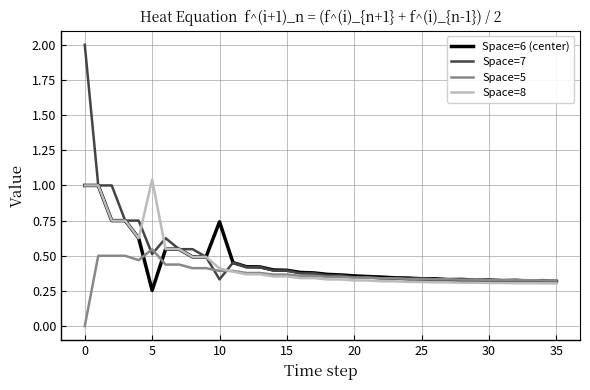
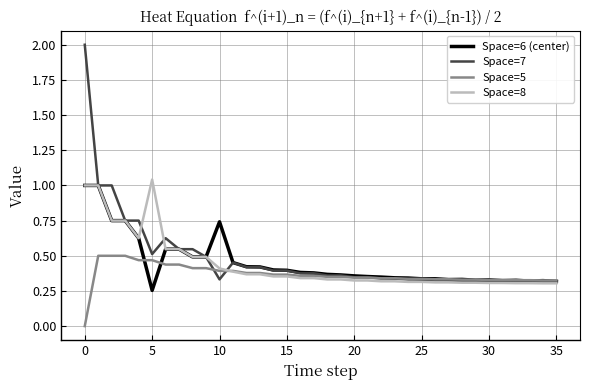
  {
    "Space=6 (center)": {
      "5": 0.25,
      "10": 0.74
    },
    "Space=7": {
      "0": 2.00,
      "5": 0.51,
      "10": 0.33
    },
    "Space=5": {
      "0": 0.00,
-     "5": 0.55
+     "5": 0.47
    },
    "Space=8": {
      "5": 1.04,
      "20": 0.32
    }
  }
